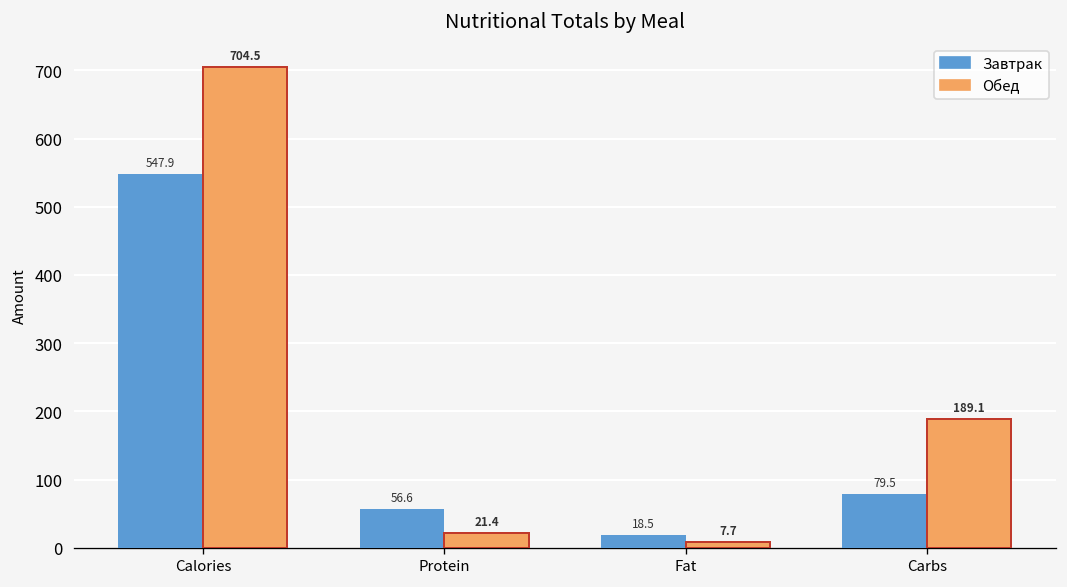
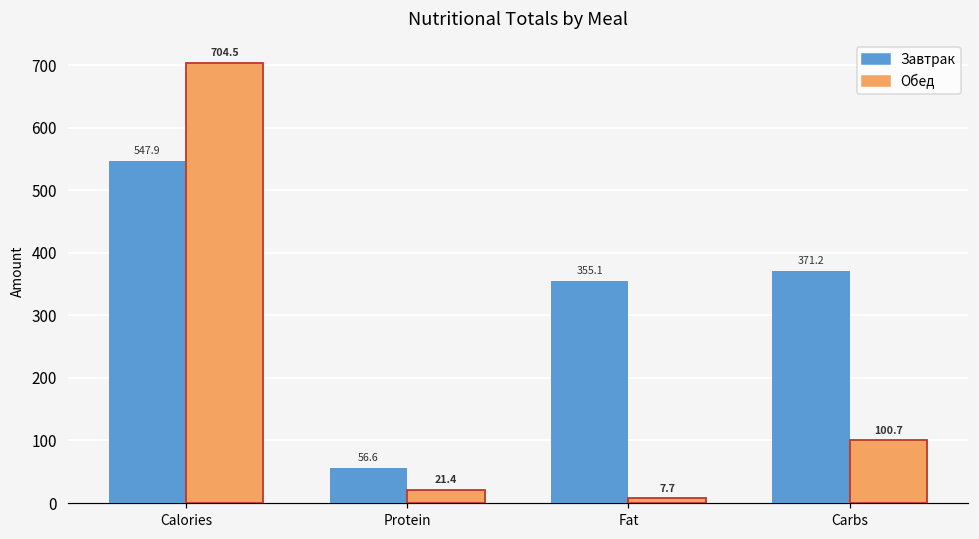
  {
    "Завтрак": {
      "Calories": 547.9,
      "Protein": 56.6,
-     "Fat": 18.5,
-     "Carbs": 79.5
+     "Fat": 355.1,
+     "Carbs": 371.2
    },
    "Обед": {
      "Calories": 704.5,
      "Protein": 21.4,
      "Fat": 7.7,
-     "Carbs": 189.1
+     "Carbs": 100.7
    }
  }
